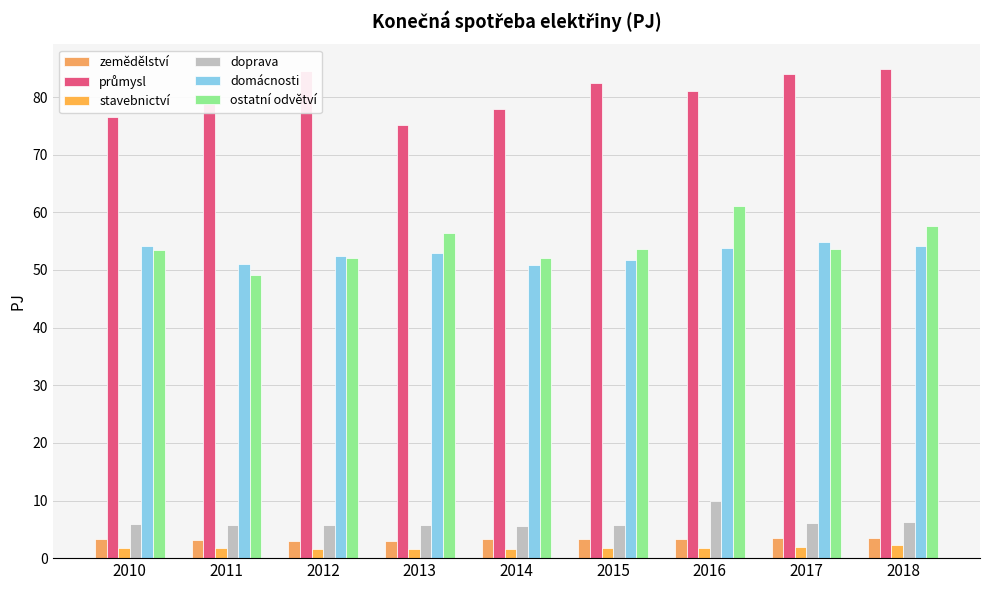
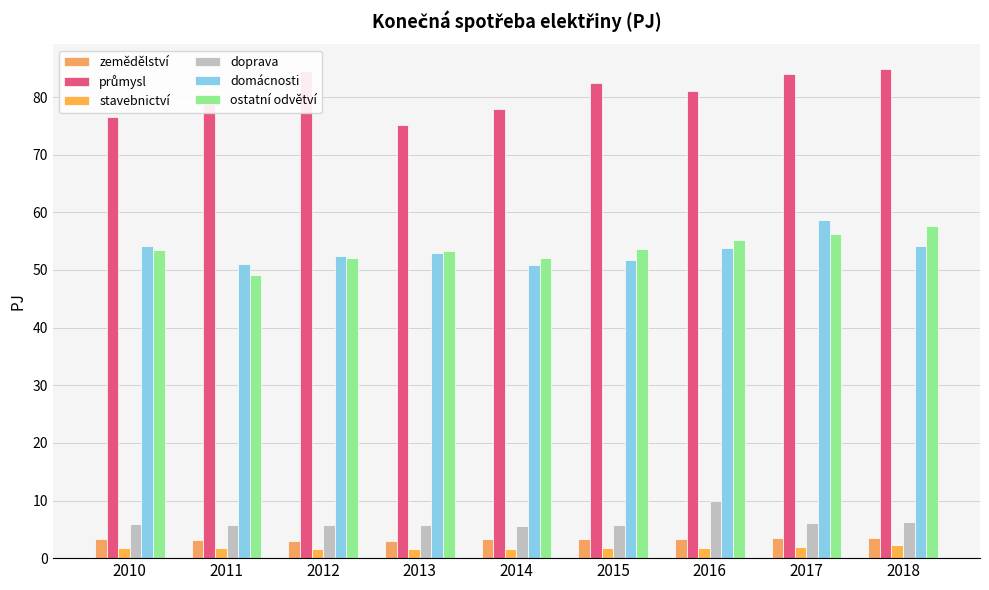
  {
    "průmysl": {
      "2010": 77,
      "2013": 75,
      "2014": 78,
      "2015": 82,
      "2016": 81,
      "2017": 84,
      "2018": 85
    },
    "doprava": {
      "2010": 6,
      "2011": 6,
      "2012": 6,
      "2013": 6,
      "2014": 6,
      "2015": 6,
      "2016": 10,
      "2017": 6,
      "2018": 6
    },
    "domácnosti": {
      "2010": 54,
      "2011": 51,
      "2012": 53,
      "2013": 53,
      "2014": 51,
      "2015": 52,
      "2016": 54,
-     "2017": 55,
+     "2017": 59,
      "2018": 54
    },
    "ostatní odvětví": {
      "2010": 54,
      "2011": 49,
      "2012": 52,
-     "2013": 57,
+     "2013": 53,
      "2014": 52,
      "2015": 54,
-     "2016": 61,
-     "2017": 54,
+     "2016": 55,
+     "2017": 56,
      "2018": 58
    }
  }
